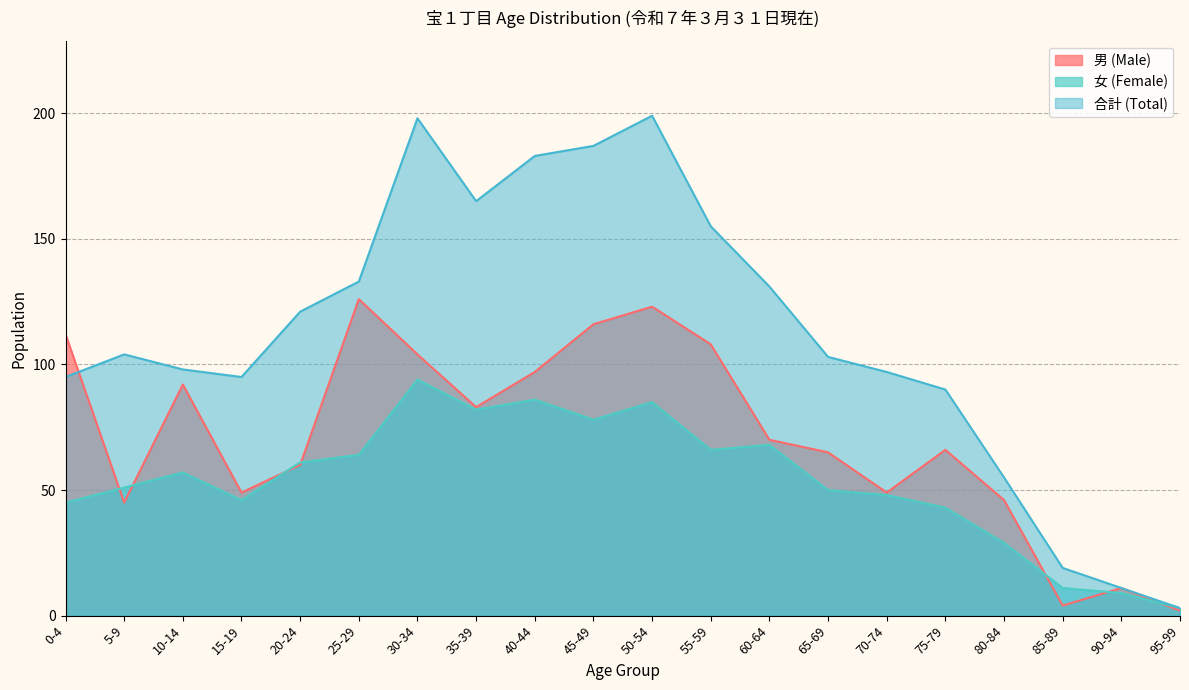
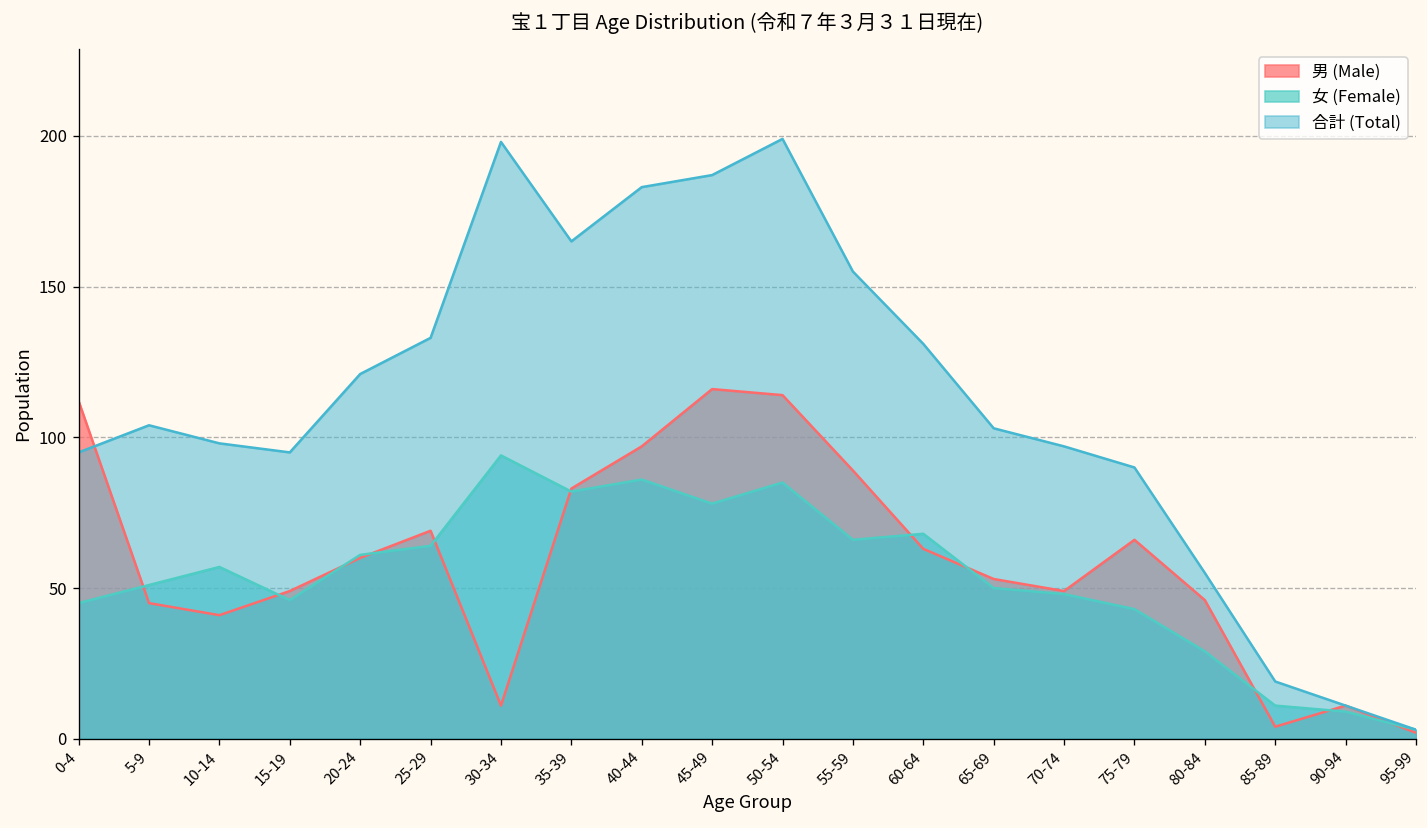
  {
    "男 (Male)": {
      "0-4": 112,
      "5-9": 45,
-     "10-14": 92,
+     "10-14": 41,
      "15-19": 49,
-     "25-29": 126,
-     "30-34": 104,
+     "25-29": 69,
+     "30-34": 11,
      "35-39": 83,
      "40-44": 97,
      "45-49": 116,
-     "50-54": 123,
-     "55-59": 108,
-     "60-64": 70,
-     "65-69": 65,
+     "50-54": 114,
+     "55-59": 89,
+     "60-64": 63,
+     "65-69": 53,
      "70-74": 49,
      "75-79": 66,
      "80-84": 46,
      "85-89": 4
    }
  }
